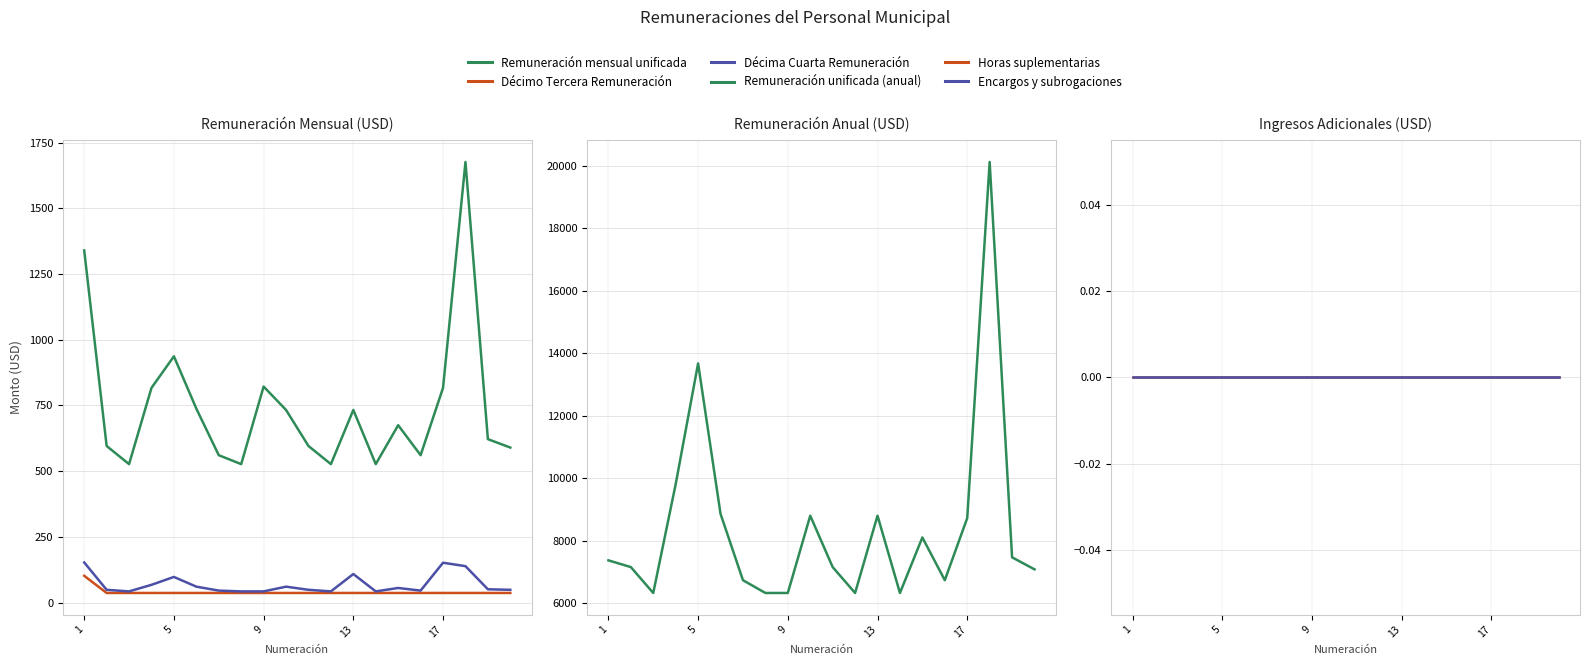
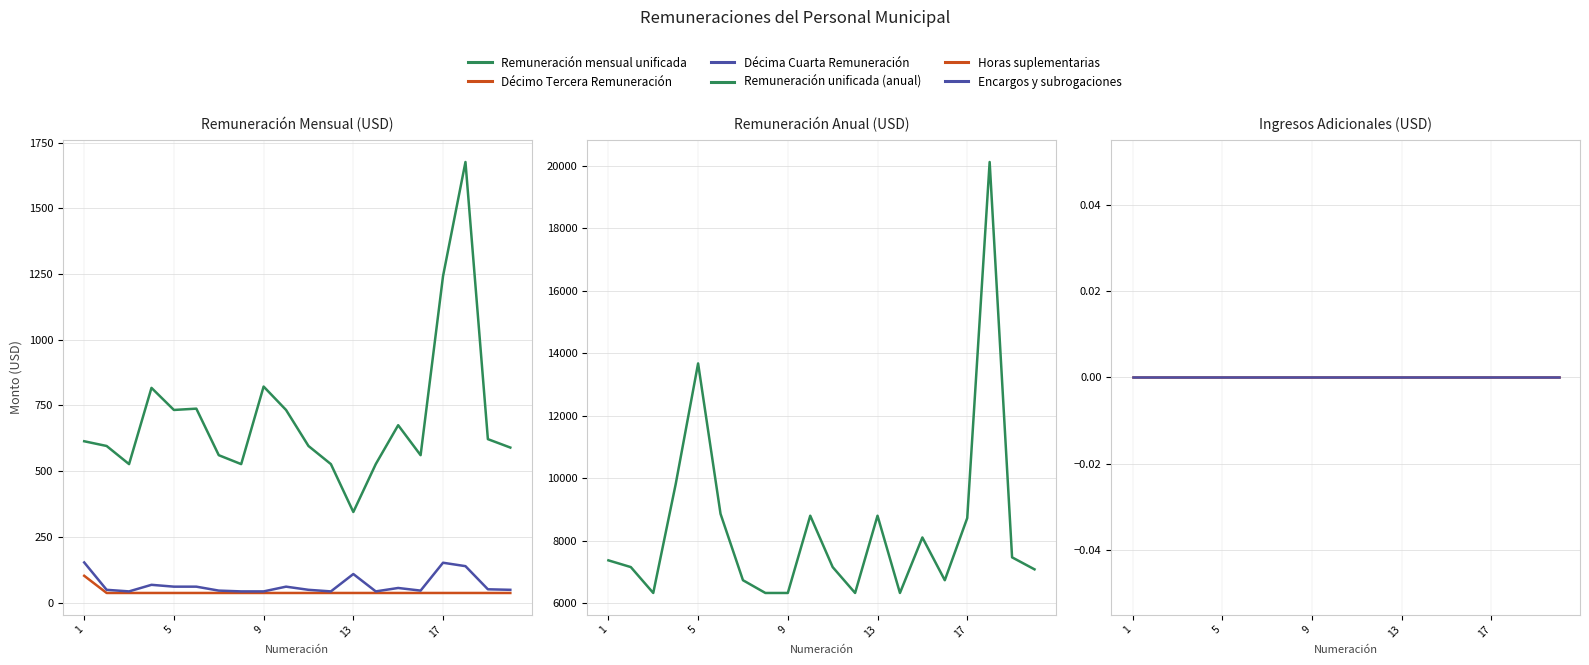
  {
    "Remuneración Mensual (USD)": {
      "Remuneración mensual unificada": {
-       "1": 1340,
-       "5": 940,
+       "1": 610,
+       "5": 730,
        "9": 820,
-       "13": 730,
-       "17": 820
+       "13": 350,
+       "17": 1240
      },
      "Décimo Tercera Remuneración": {
        "1": 100,
        "5": 40,
        "13": 40,
        "17": 40
      },
      "Décima Cuarta Remuneración": {
        "1": 150,
-       "5": 100,
+       "5": 60,
        "13": 110,
        "17": 150
      }
    },
    "Remuneración Anual (USD)": {
      "1": 7400,
      "5": 13700,
      "9": 6300,
      "13": 8800,
      "17": 8700
    },
    "Ingresos Adicionales (USD)": {
      "1": 0.000,
      "5": 0.000,
      "9": 0.000,
      "13": 0.000,
      "17": 0.000
    }
  }
